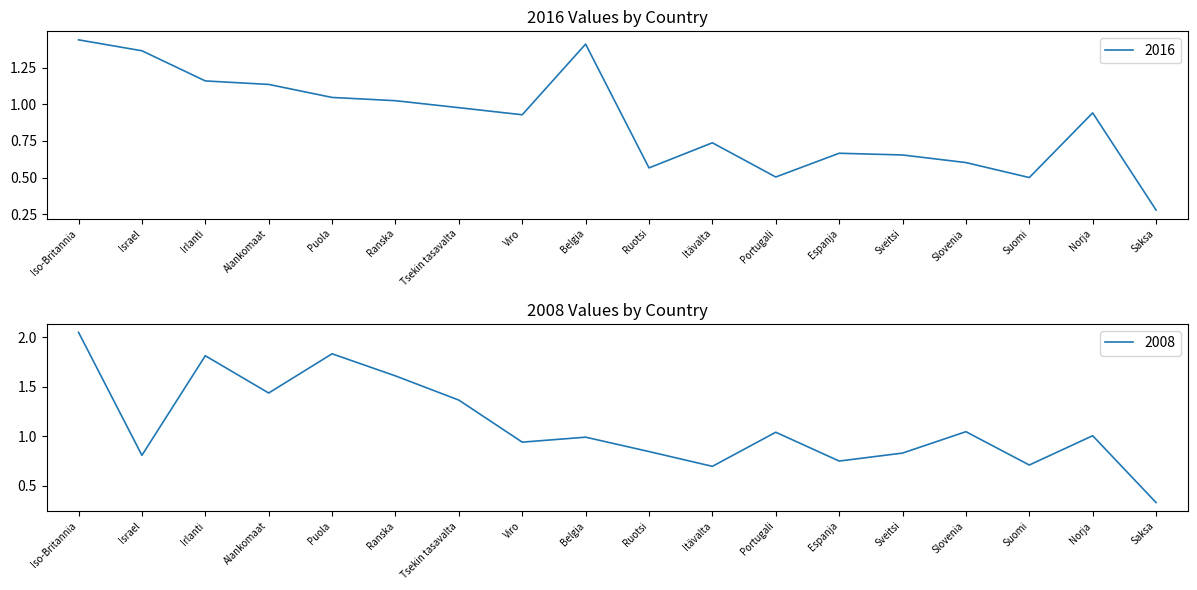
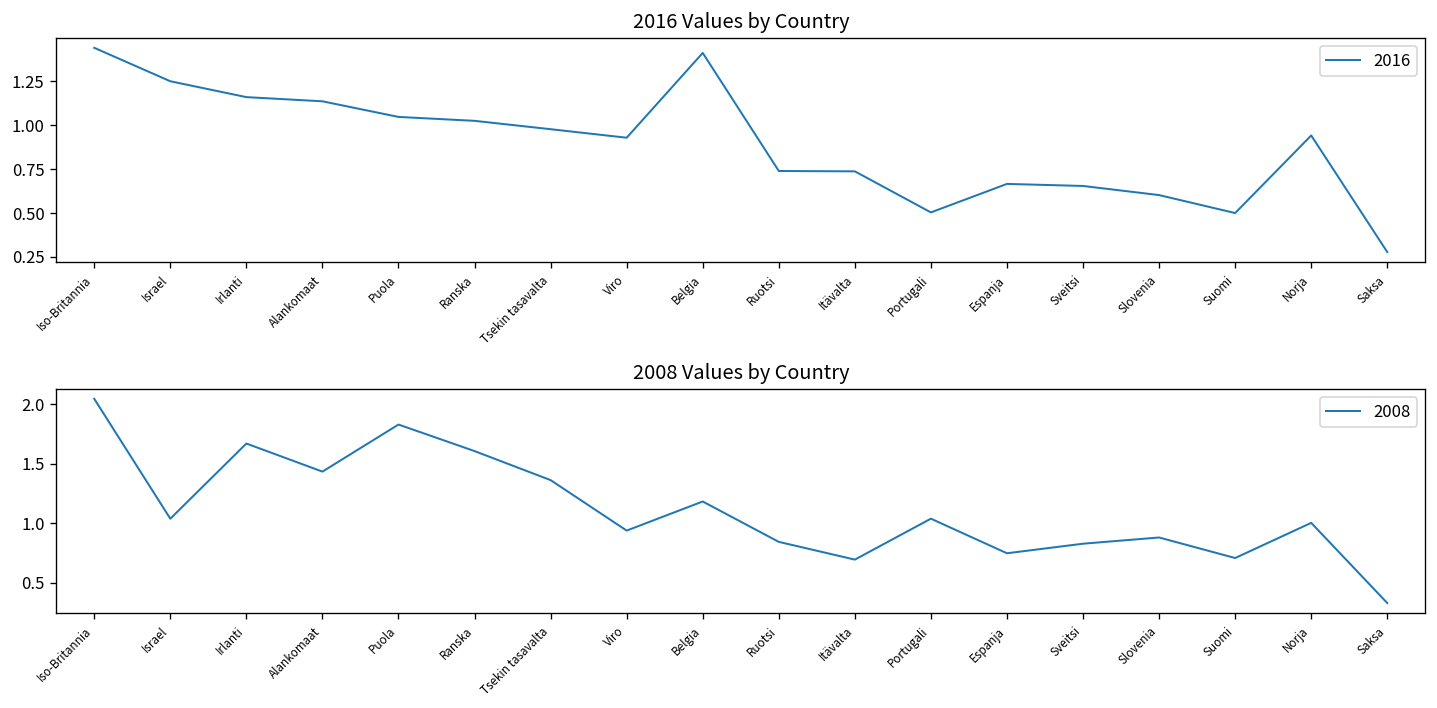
  {
    "2016 Values by Country": {
      "Iso-Britannia": 1.44,
-     "Israel": 1.36,
+     "Israel": 1.25,
      "Irlanti": 1.16,
      "Alankomaat": 1.14,
      "Puola": 1.05,
      "Ranska": 1.02,
      "Tsekin tasavalta": 0.98,
      "Viro": 0.93,
      "Belgia": 1.41,
-     "Ruotsi": 0.57,
+     "Ruotsi": 0.74,
      "Itävalta": 0.74,
      "Portugali": 0.50,
      "Espanja": 0.67,
      "Sveitsi": 0.65,
      "Slovenia": 0.60,
      "Suomi": 0.50,
      "Norja": 0.94,
      "Saksa": 0.28
    },
    "2008 Values by Country": {
      "Iso-Britannia": 2.0,
-     "Israel": 0.8,
-     "Irlanti": 1.8,
+     "Israel": 1.0,
+     "Irlanti": 1.7,
      "Alankomaat": 1.4,
      "Puola": 1.8,
      "Ranska": 1.6,
      "Tsekin tasavalta": 1.4,
      "Viro": 0.9,
-     "Belgia": 1.0,
+     "Belgia": 1.2,
      "Ruotsi": 0.8,
      "Itävalta": 0.7,
      "Portugali": 1.0,
      "Espanja": 0.7,
      "Sveitsi": 0.8,
-     "Slovenia": 1.0,
+     "Slovenia": 0.9,
      "Suomi": 0.7,
      "Norja": 1.0,
      "Saksa": 0.3
    }
  }
